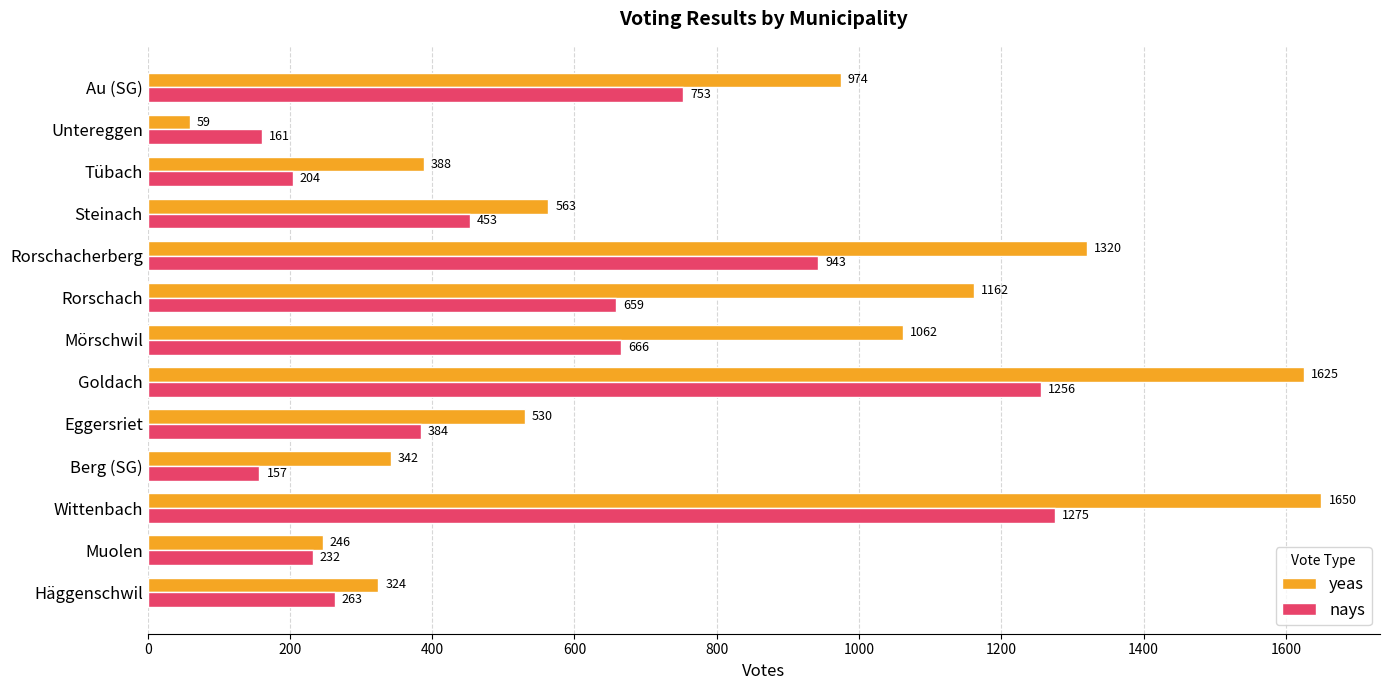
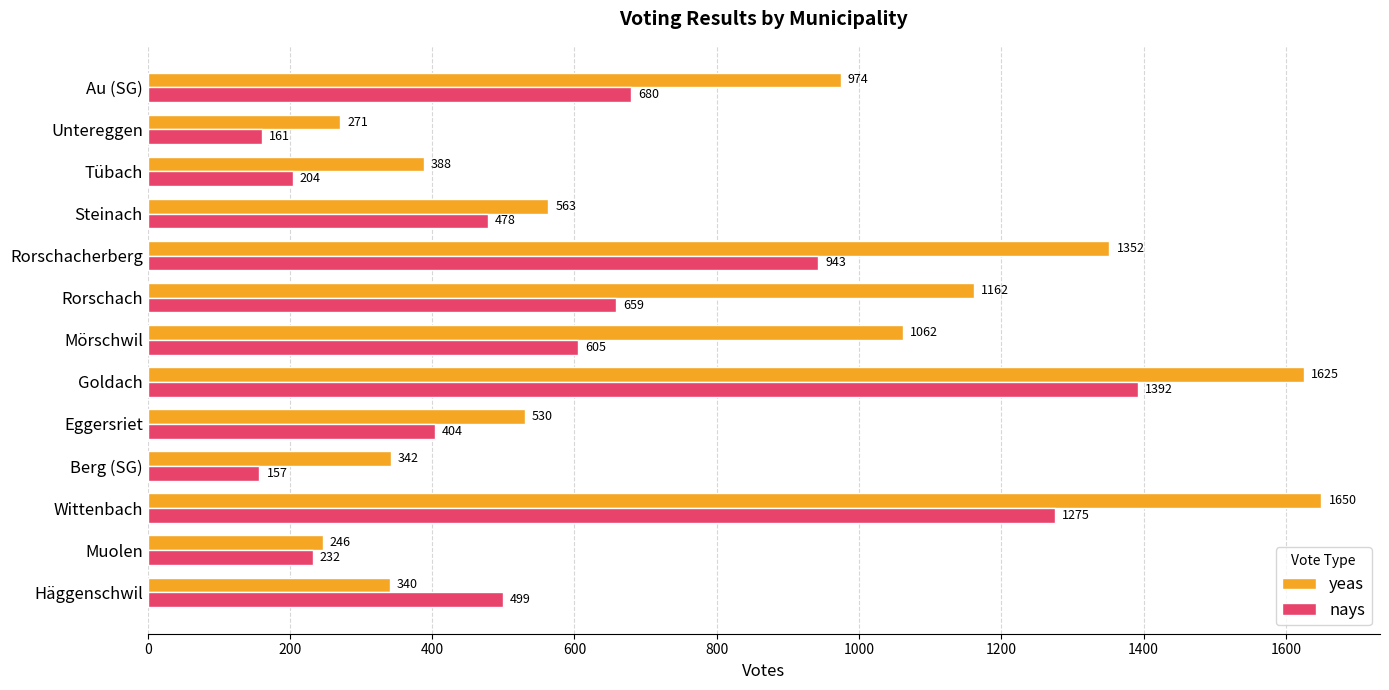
  {
    "yeas": {
      "Au (SG)": 974,
-     "Untereggen": 59,
+     "Untereggen": 271,
      "Tübach": 388,
      "Steinach": 563,
-     "Rorschacherberg": 1320,
+     "Rorschacherberg": 1352,
      "Rorschach": 1162,
      "Mörschwil": 1062,
      "Goldach": 1625,
      "Eggersriet": 530,
      "Berg (SG)": 342,
      "Wittenbach": 1650,
      "Muolen": 246,
-     "Häggenschwil": 324
+     "Häggenschwil": 340
    },
    "nays": {
-     "Au (SG)": 753,
+     "Au (SG)": 680,
      "Untereggen": 161,
      "Tübach": 204,
-     "Steinach": 453,
+     "Steinach": 478,
      "Rorschacherberg": 943,
      "Rorschach": 659,
-     "Mörschwil": 666,
-     "Goldach": 1256,
-     "Eggersriet": 384,
+     "Mörschwil": 605,
+     "Goldach": 1392,
+     "Eggersriet": 404,
      "Berg (SG)": 157,
      "Wittenbach": 1275,
      "Muolen": 232,
-     "Häggenschwil": 263
+     "Häggenschwil": 499
    }
  }
